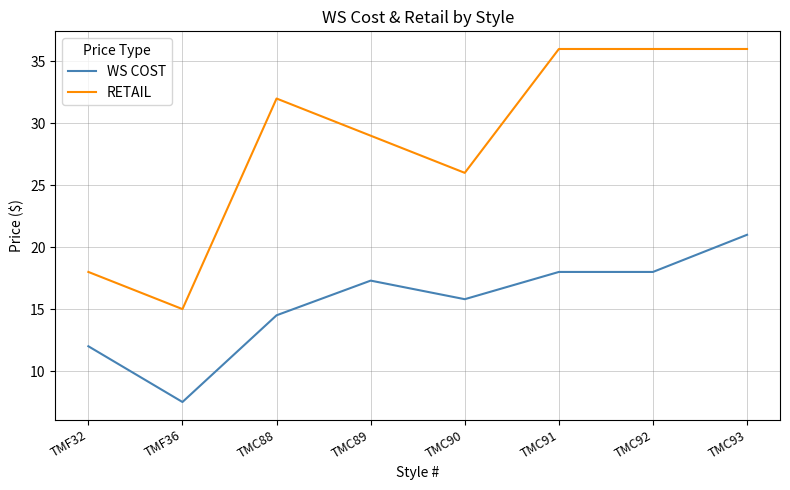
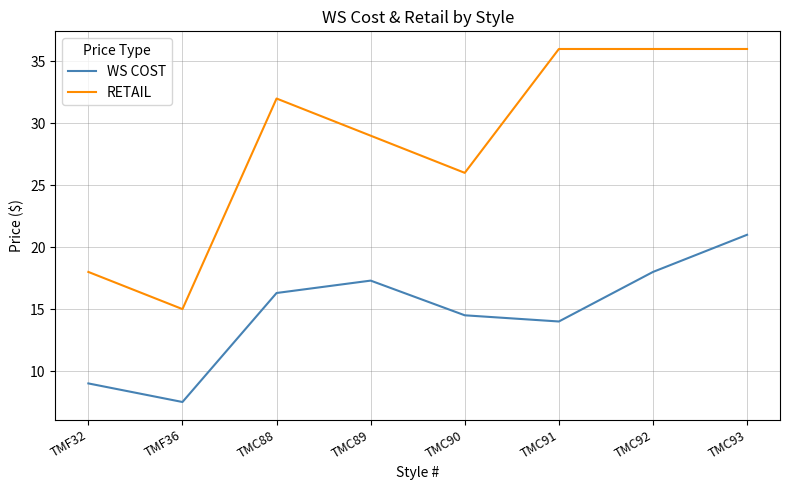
  {
    "WS COST": {
-     "TMF32": 12,
+     "TMF32": 9,
      "TMF36": 7.5,
-     "TMC88": 14.5,
+     "TMC88": 16.3,
      "TMC89": 17.3,
-     "TMC90": 15.8,
-     "TMC91": 18,
+     "TMC90": 14.5,
+     "TMC91": 14,
      "TMC92": 18.0,
      "TMC93": 21.0
    },
    "RETAIL": {
      "TMF32": 18.0,
      "TMF36": 15.0,
      "TMC88": 32.0,
      "TMC89": 29.0,
      "TMC90": 26.0,
      "TMC91": 36.0,
      "TMC92": 36.0,
      "TMC93": 36.0
    }
  }
